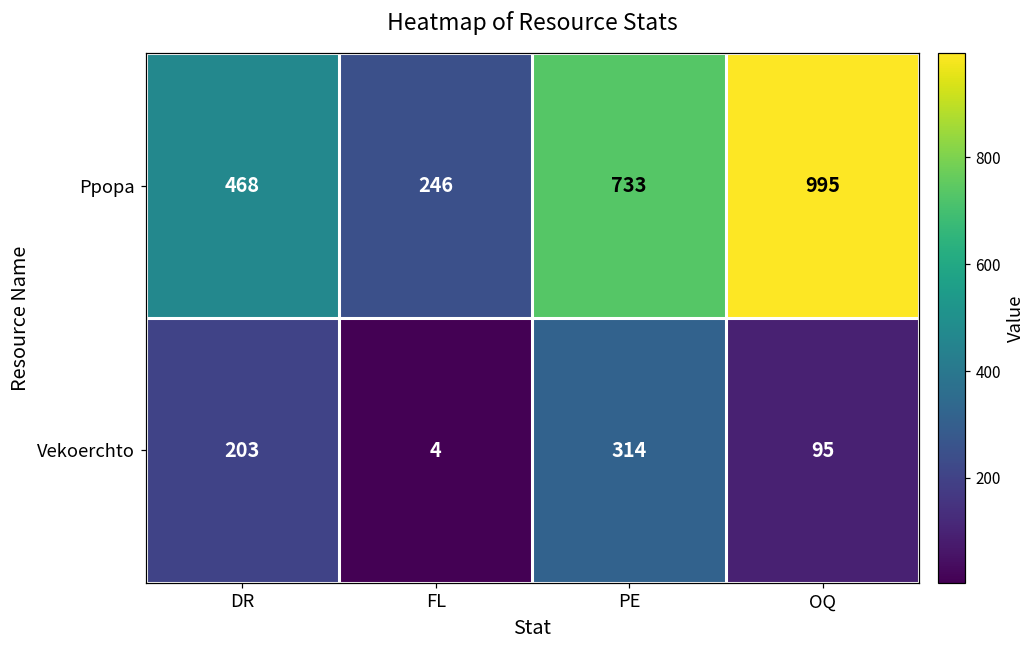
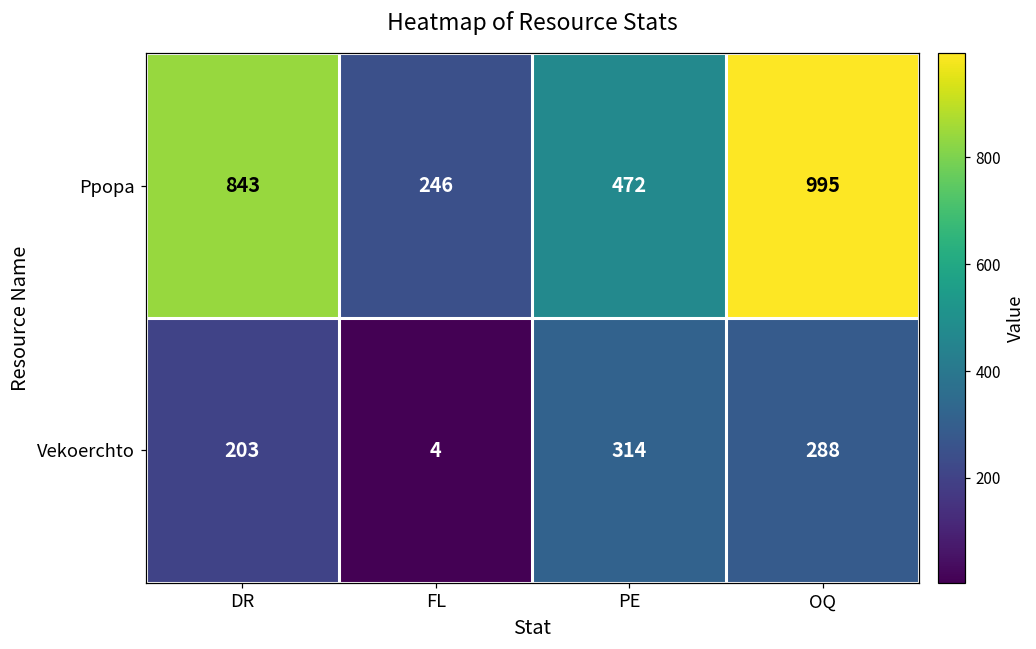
  {
    "Ppopa": {
-     "DR": 468,
+     "DR": 843,
      "FL": 246,
-     "PE": 733,
+     "PE": 472,
      "OQ": 995
    },
    "Vekoerchto": {
      "DR": 203,
      "FL": 4,
      "PE": 314,
-     "OQ": 95
+     "OQ": 288
    }
  }
